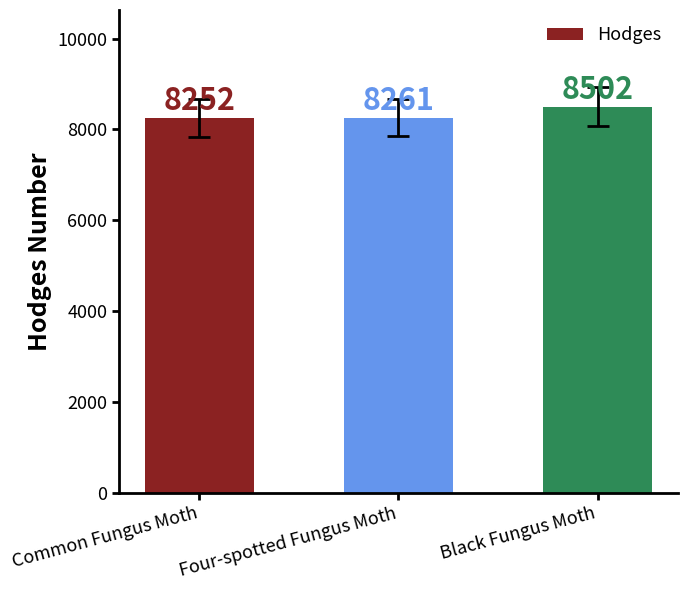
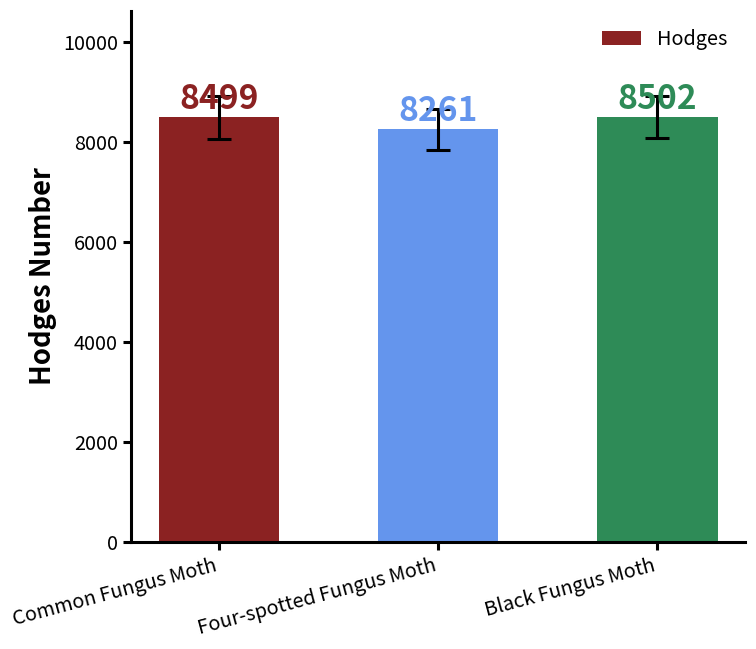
  {
    "Hodges": {
-     "Common Fungus Moth": 8252
+     "Common Fungus Moth": 8499
    }
  }
